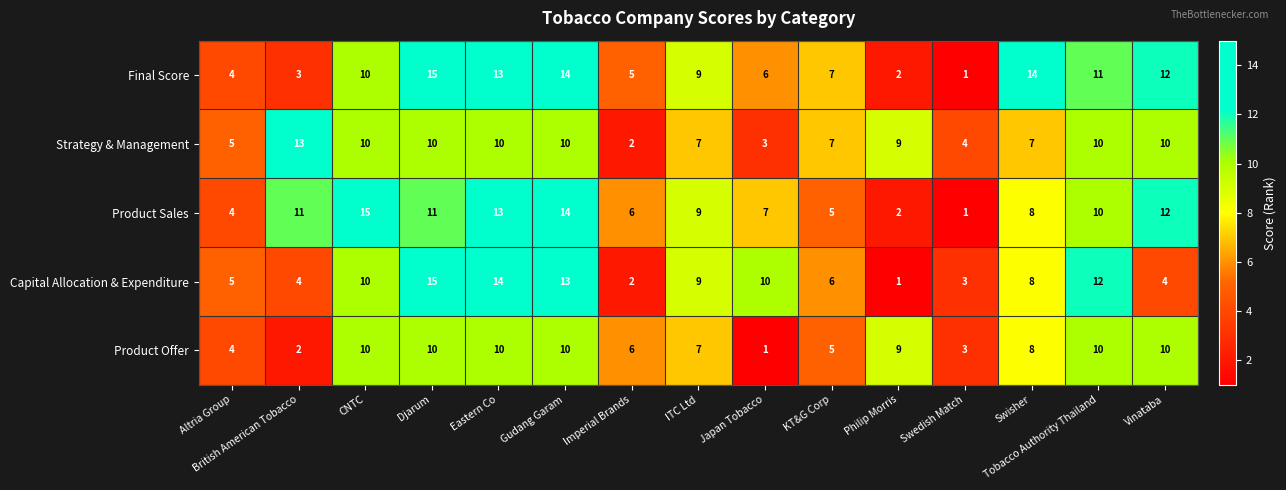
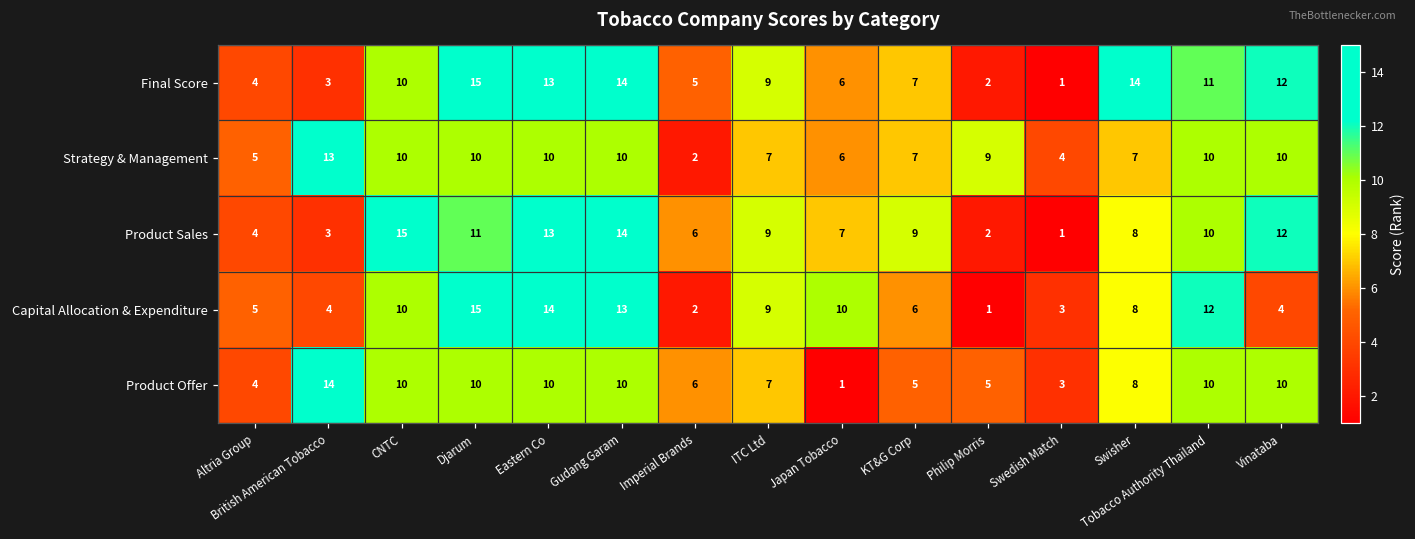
  {
    "Final Score": {
      "Altria Group": 4,
      "British American Tobacco": 3,
      "CNTC": 10,
      "Djarum": 15,
      "Eastern Co": 13,
      "Gudang Garam": 14,
      "Imperial Brands": 5,
      "ITC Ltd": 9,
      "Japan Tobacco": 6,
      "KT&G Corp": 7,
      "Philip Morris": 2,
      "Swedish Match": 1,
      "Swisher": 14,
      "Tobacco Authority Thailand": 11,
      "Vinataba": 12
    },
    "Strategy & Management": {
      "Altria Group": 5,
      "British American Tobacco": 13,
      "CNTC": 10,
      "Djarum": 10,
      "Eastern Co": 10,
      "Gudang Garam": 10,
      "Imperial Brands": 2,
      "ITC Ltd": 7,
-     "Japan Tobacco": 3,
+     "Japan Tobacco": 6,
      "KT&G Corp": 7,
      "Philip Morris": 9,
      "Swedish Match": 4,
      "Swisher": 7,
      "Tobacco Authority Thailand": 10,
      "Vinataba": 10
    },
    "Product Sales": {
      "Altria Group": 4,
-     "British American Tobacco": 11,
+     "British American Tobacco": 3,
      "CNTC": 15,
      "Djarum": 11,
      "Eastern Co": 13,
      "Gudang Garam": 14,
      "Imperial Brands": 6,
      "ITC Ltd": 9,
      "Japan Tobacco": 7,
-     "KT&G Corp": 5,
+     "KT&G Corp": 9,
      "Philip Morris": 2,
      "Swedish Match": 1,
      "Swisher": 8,
      "Tobacco Authority Thailand": 10,
      "Vinataba": 12
    },
    "Capital Allocation & Expenditure": {
      "Altria Group": 5,
      "British American Tobacco": 4,
      "CNTC": 10,
      "Djarum": 15,
      "Eastern Co": 14,
      "Gudang Garam": 13,
      "Imperial Brands": 2,
      "ITC Ltd": 9,
      "Japan Tobacco": 10,
      "KT&G Corp": 6,
      "Philip Morris": 1,
      "Swedish Match": 3,
      "Swisher": 8,
      "Tobacco Authority Thailand": 12,
      "Vinataba": 4
    },
    "Product Offer": {
      "Altria Group": 4,
-     "British American Tobacco": 2,
+     "British American Tobacco": 14,
      "CNTC": 10,
      "Djarum": 10,
      "Eastern Co": 10,
      "Gudang Garam": 10,
      "Imperial Brands": 6,
      "ITC Ltd": 7,
      "Japan Tobacco": 1,
      "KT&G Corp": 5,
-     "Philip Morris": 9,
+     "Philip Morris": 5,
      "Swedish Match": 3,
      "Swisher": 8,
      "Tobacco Authority Thailand": 10,
      "Vinataba": 10
    }
  }
